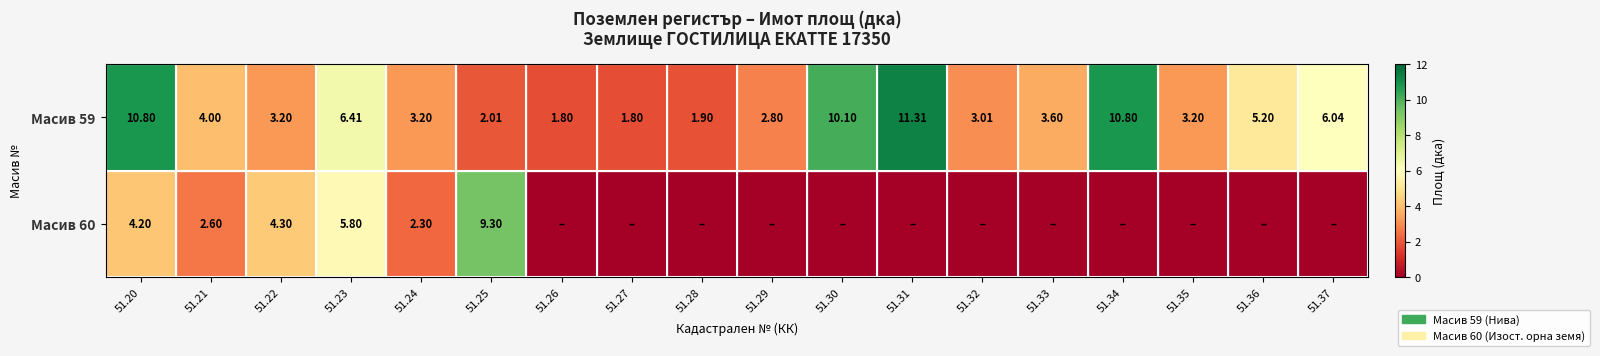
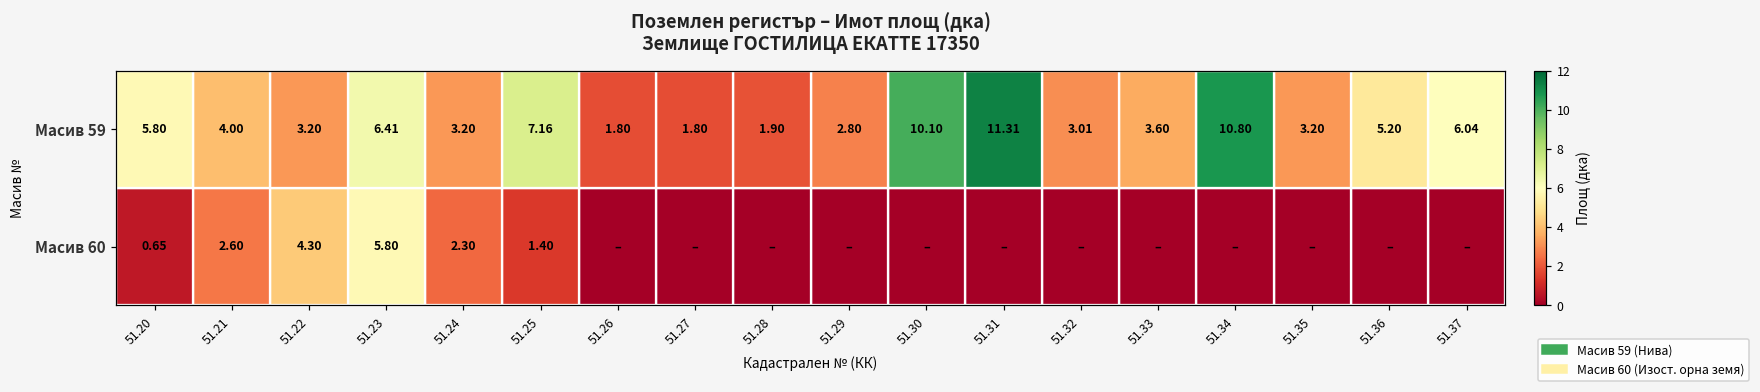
  {
    "Масив 59": {
-     "51.20": 10.80,
+     "51.20": 5.80,
      "51.21": 4.00,
      "51.22": 3.20,
      "51.23": 6.41,
      "51.24": 3.20,
-     "51.25": 2.01,
+     "51.25": 7.16,
      "51.26": 1.80,
      "51.27": 1.80,
      "51.28": 1.90,
      "51.29": 2.80,
      "51.30": 10.10,
      "51.31": 11.31,
      "51.32": 3.01,
      "51.33": 3.60,
      "51.34": 10.80,
      "51.35": 3.20,
      "51.36": 5.20,
      "51.37": 6.04
    },
    "Масив 60": {
-     "51.20": 4.20,
+     "51.20": 0.65,
      "51.21": 2.60,
      "51.22": 4.30,
      "51.23": 5.80,
      "51.24": 2.30,
-     "51.25": 9.30
+     "51.25": 1.40
    }
  }
